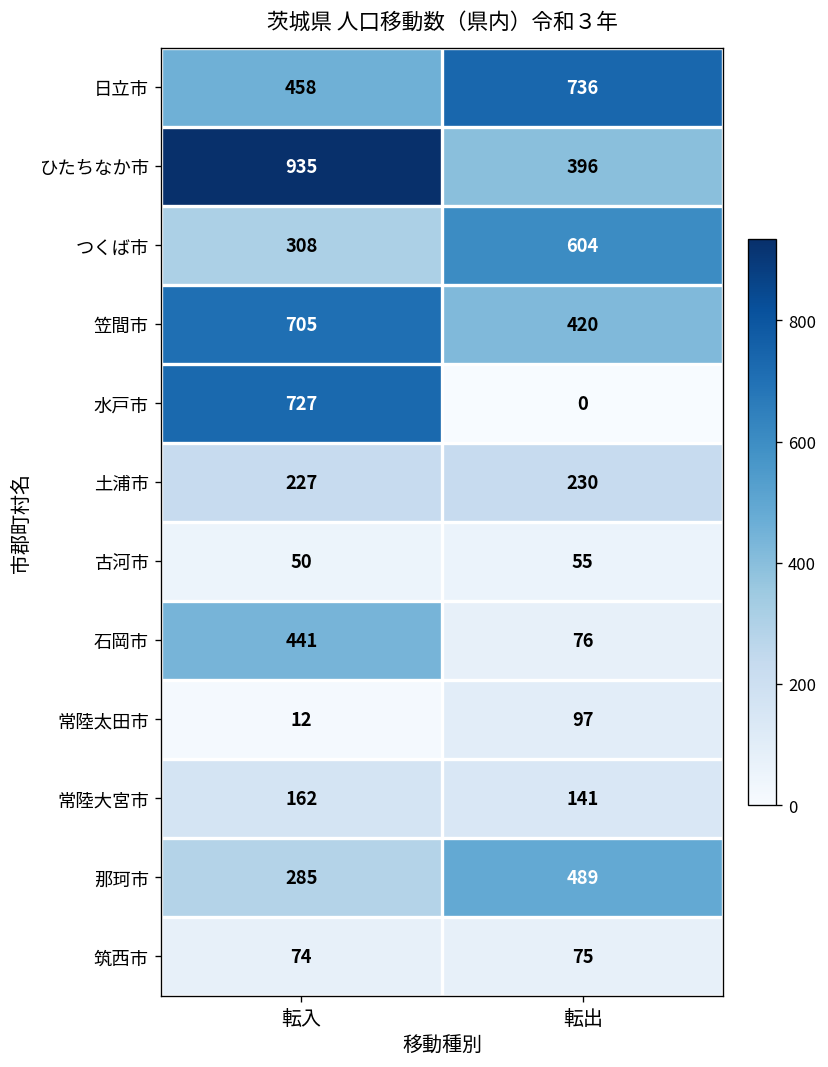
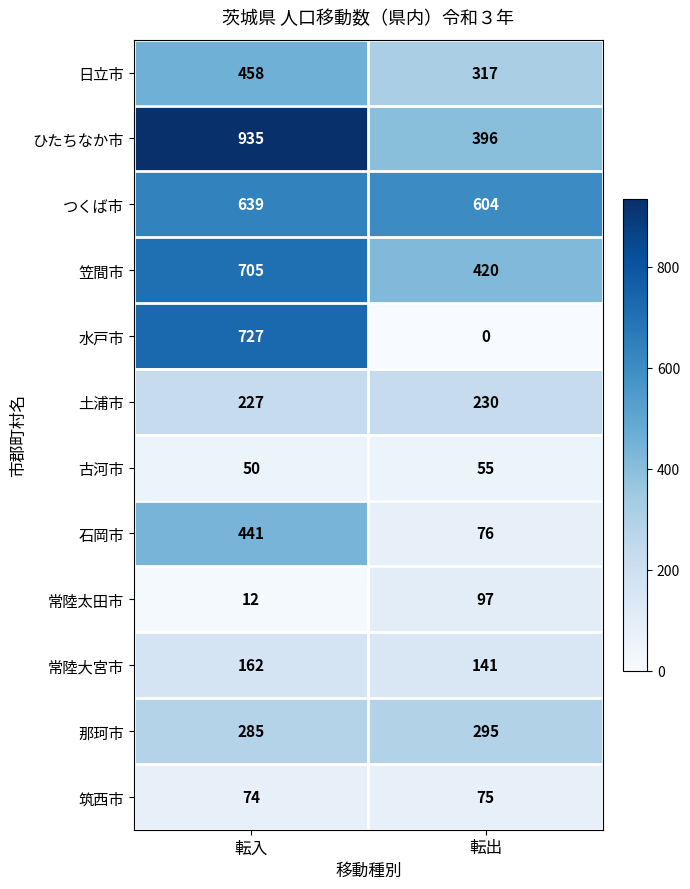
  {
    "日立市": {
      "転入": 458,
-     "転出": 736
+     "転出": 317
    },
    "ひたちなか市": {
      "転入": 935,
      "転出": 396
    },
    "つくば市": {
-     "転入": 308,
+     "転入": 639,
      "転出": 604
    },
    "笠間市": {
      "転入": 705,
      "転出": 420
    },
    "水戸市": {
      "転入": 727,
      "転出": 0
    },
    "土浦市": {
      "転入": 227,
      "転出": 230
    },
    "古河市": {
      "転入": 50,
      "転出": 55
    },
    "石岡市": {
      "転入": 441,
      "転出": 76
    },
    "常陸太田市": {
      "転入": 12,
      "転出": 97
    },
    "常陸大宮市": {
      "転入": 162,
      "転出": 141
    },
    "那珂市": {
      "転入": 285,
-     "転出": 489
+     "転出": 295
    },
    "筑西市": {
      "転入": 74,
      "転出": 75
    }
  }
